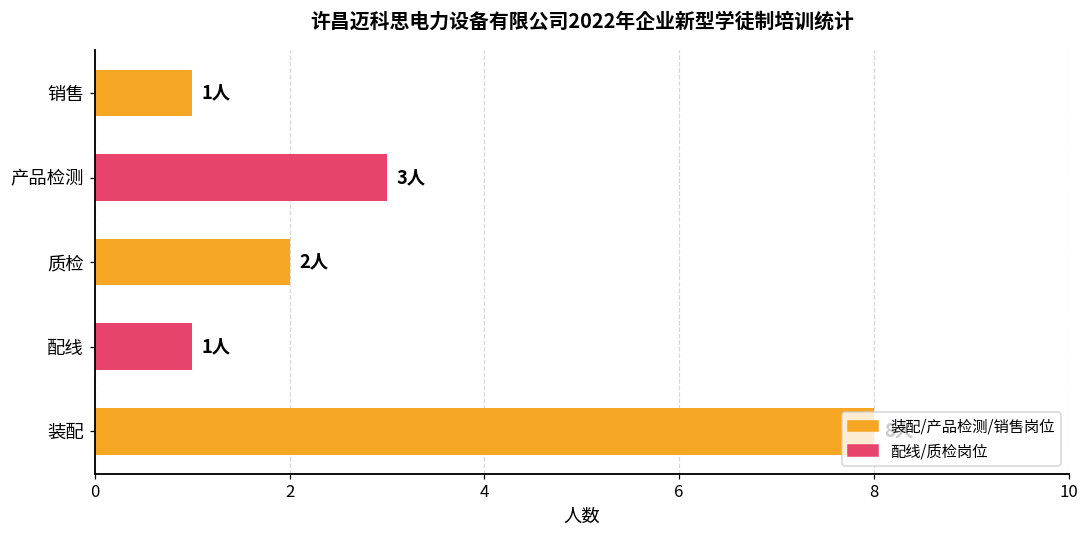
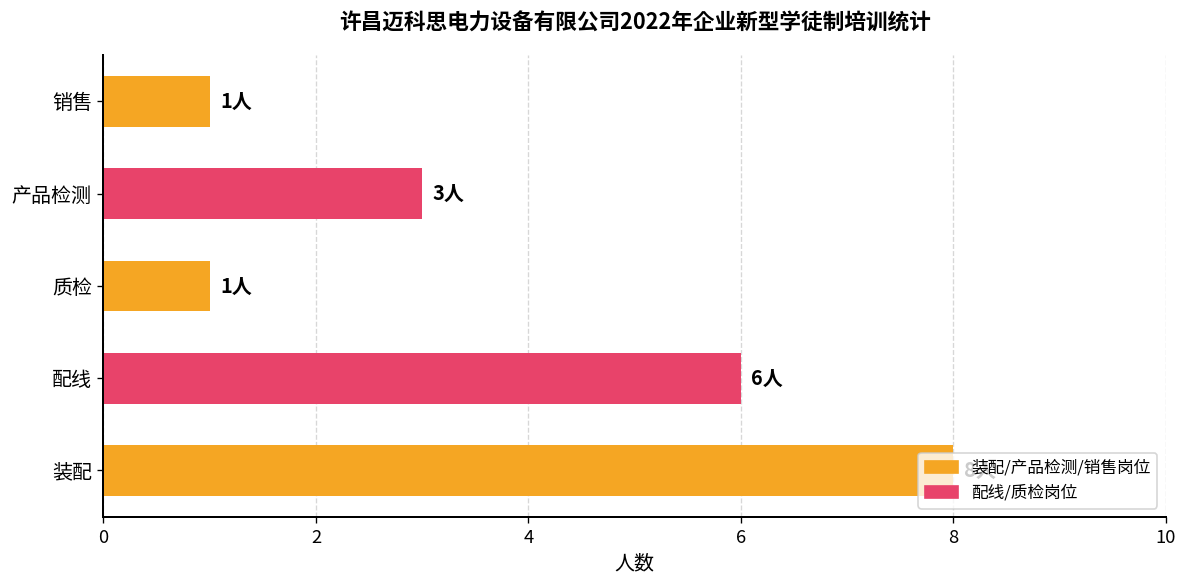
  {
    "销售": "1人",
    "产品检测": "3人",
-   "质检": "2人",
-   "配线": "1人"
+   "质检": "1人",
+   "配线": "6人"
  }
